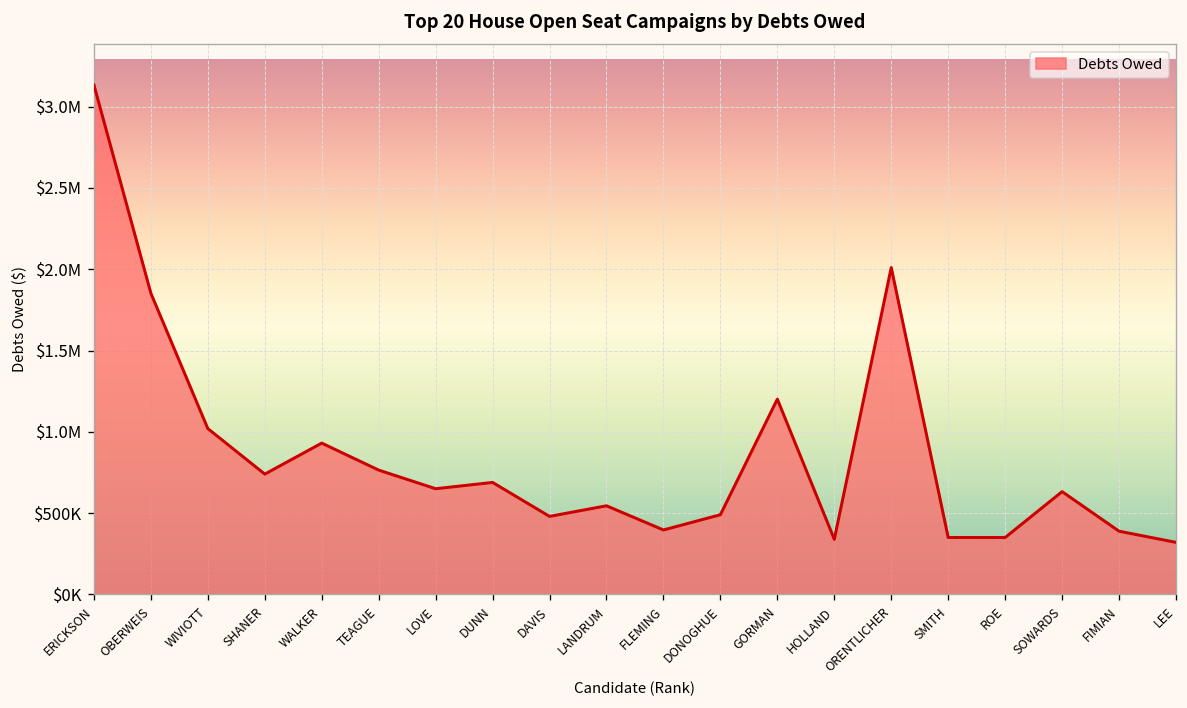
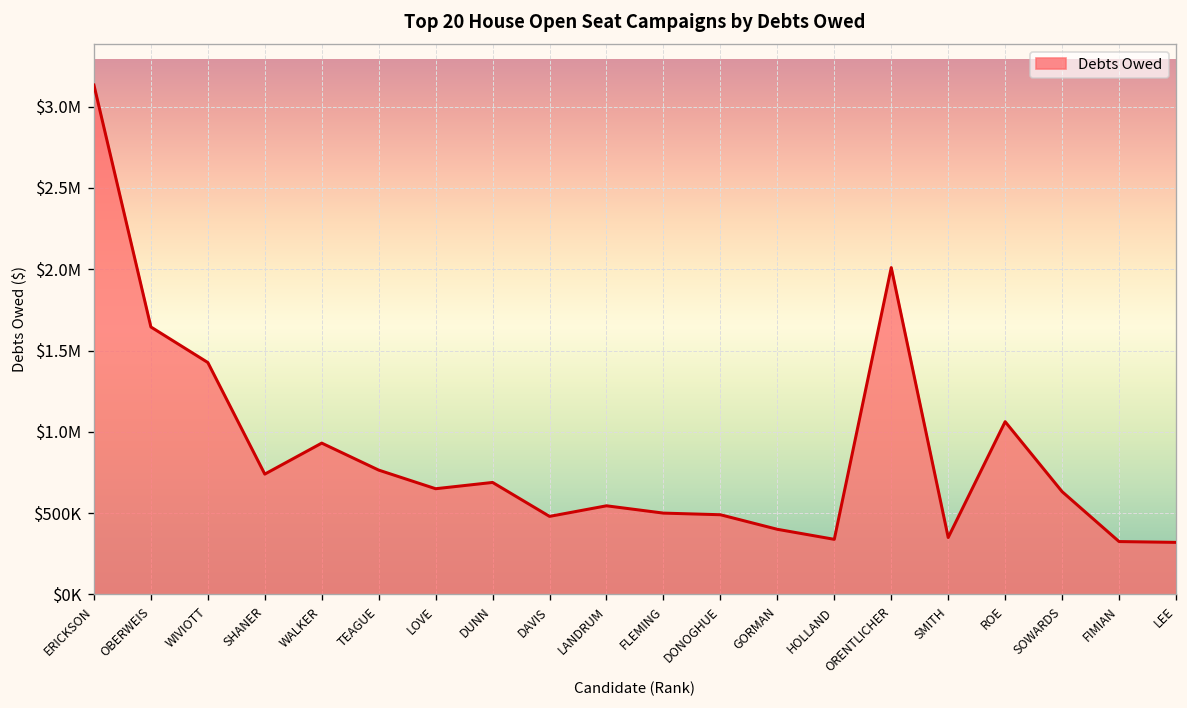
  {
    "ERICKSON": "$3130000",
-   "OBERWEIS": "$1850000",
-   "WIVIOTT": "$1020000",
+   "OBERWEIS": "$1640000",
+   "WIVIOTT": "$1430000",
    "SHANER": "$740000",
    "WALKER": "$930000",
    "TEAGUE": "$760000",
    "LOVE": "$650000",
    "DUNN": "$690000",
    "DAVIS": "$480000",
    "LANDRUM": "$550000",
-   "FLEMING": "$400000",
+   "FLEMING": "$500000",
    "DONOGHUE": "$490000",
-   "GORMAN": "$1200000",
+   "GORMAN": "$400000",
    "HOLLAND": "$340000",
    "ORENTLICHER": "$2010000",
    "SMITH": "$350000",
-   "ROE": "$350000",
+   "ROE": "$1060000",
    "SOWARDS": "$630000",
-   "FIMIAN": "$390000",
+   "FIMIAN": "$330000",
    "LEE": "$320000"
  }
